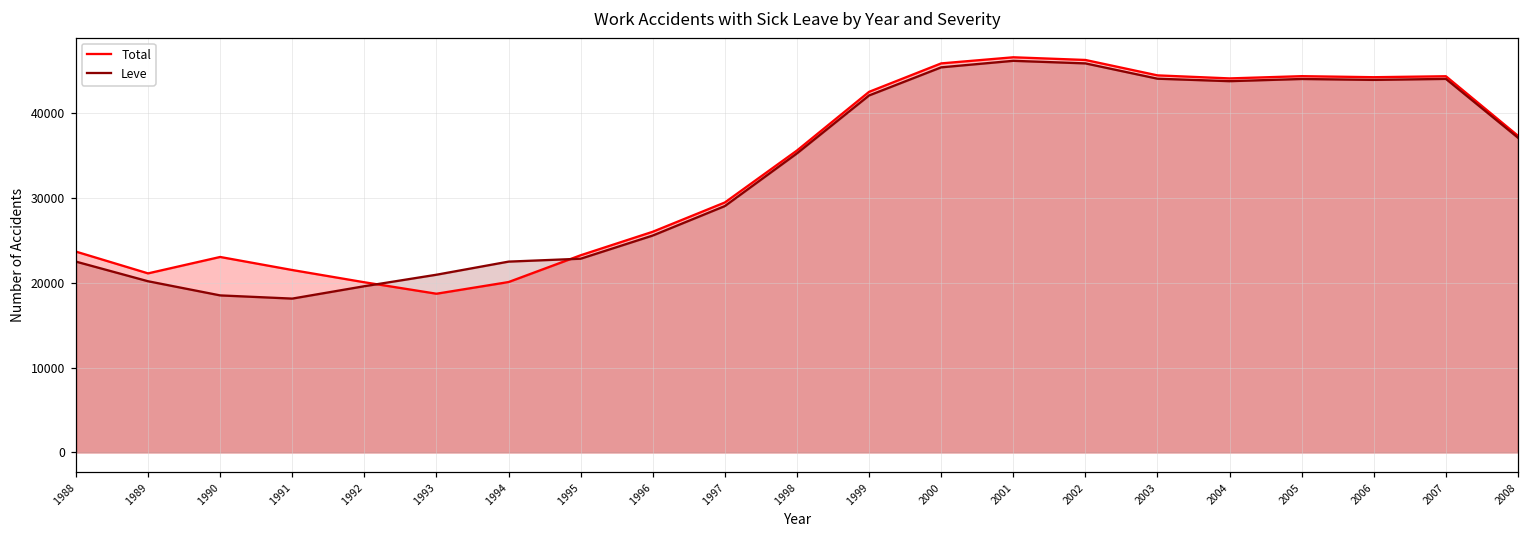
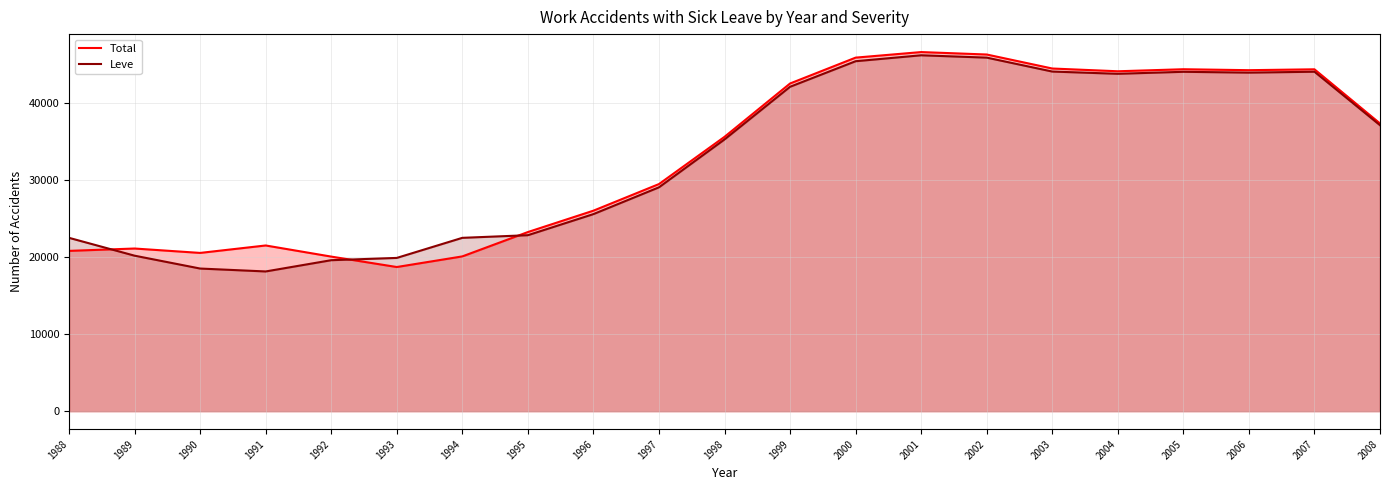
  {
    "Total": {
-     "1988": 24000,
+     "1988": 21000,
      "1989": 21000,
-     "1990": 23000,
+     "1990": 21000,
      "1991": 22000,
      "1992": 20000,
      "1993": 19000,
      "1994": 20000,
      "1995": 23000,
      "1996": 26000,
      "1997": 29000,
      "1998": 36000,
      "1999": 43000,
      "2000": 46000,
      "2001": 47000,
      "2002": 46000,
      "2003": 44000,
      "2005": 44000
    },
    "Leve": {
      "1988": 22000,
      "1989": 20000,
      "1990": 19000,
      "1991": 18000,
      "1992": 20000,
-     "1993": 21000,
+     "1993": 20000,
      "1994": 22000,
      "1995": 23000,
      "1996": 26000,
      "1997": 29000,
      "1998": 35000,
      "1999": 42000,
      "2000": 45000,
      "2001": 46000,
      "2002": 46000,
      "2003": 44000,
      "2005": 44000
    }
  }
